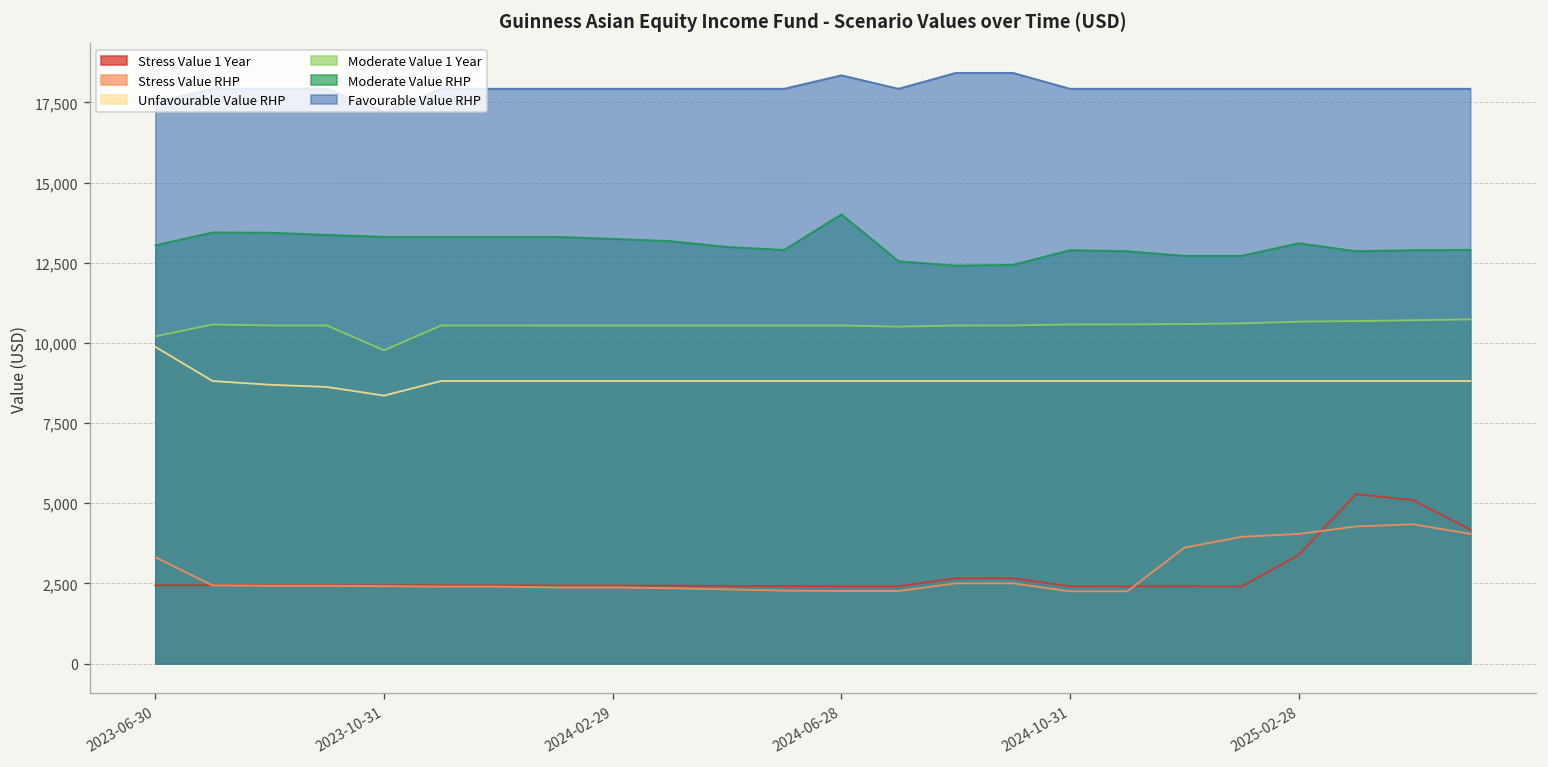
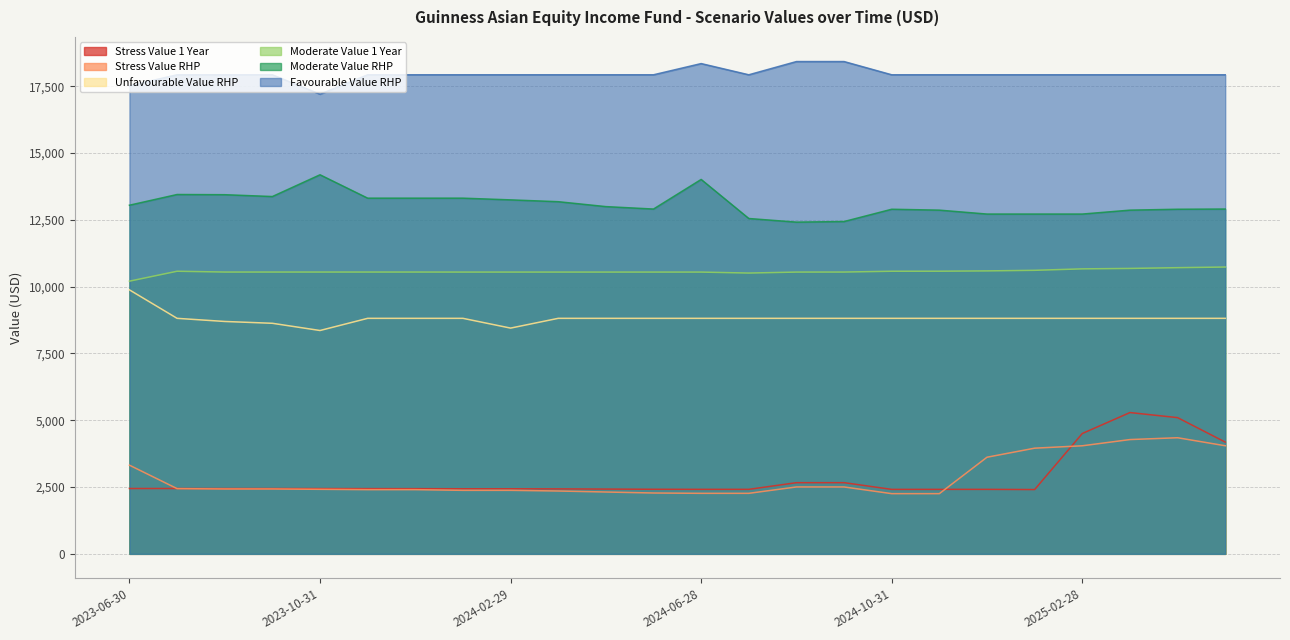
  {
    "Stress Value 1 Year": {
      "2023-06-30": "2,400",
      "2024-06-28": "2,400",
      "2024-10-31": "2,400",
-     "2025-02-28": "3,400"
+     "2025-02-28": "4,500"
    },
    "Stress Value RHP": {
      "2023-06-30": "3,300",
      "2024-06-28": "2,300",
      "2024-10-31": "2,300",
      "2025-02-28": "4,000"
    },
    "Unfavourable Value RHP": {
      "2023-06-30": "9,900",
      "2023-10-31": "8,400",
-     "2024-02-29": "8,800",
+     "2024-02-29": "8,400",
      "2024-06-28": "8,800",
      "2024-10-31": "8,800",
      "2025-02-28": "8,800"
    },
    "Moderate Value 1 Year": {
      "2023-06-30": "10,200",
-     "2023-10-31": "9,800",
+     "2023-10-31": "10,500",
      "2024-02-29": "10,500",
      "2024-06-28": "10,500",
      "2024-10-31": "10,600",
      "2025-02-28": "10,700"
    },
    "Moderate Value RHP": {
      "2023-06-30": "13,000",
-     "2023-10-31": "13,300",
+     "2023-10-31": "14,200",
      "2024-02-29": "13,200",
      "2024-06-28": "14,000",
      "2024-10-31": "12,900",
-     "2025-02-28": "13,100"
+     "2025-02-28": "12,700"
    },
    "Favourable Value RHP": {
      "2023-10-31": "17,200",
      "2024-02-29": "17,900",
      "2024-06-28": "18,300",
      "2024-10-31": "17,900",
      "2025-02-28": "17,900"
    }
  }
